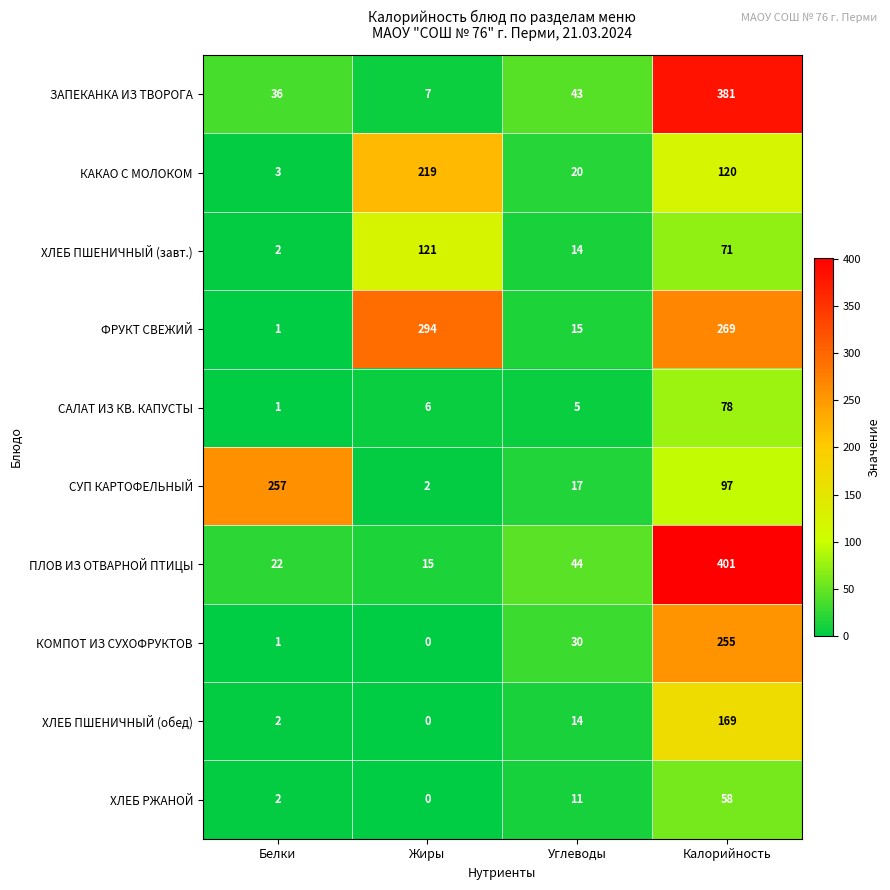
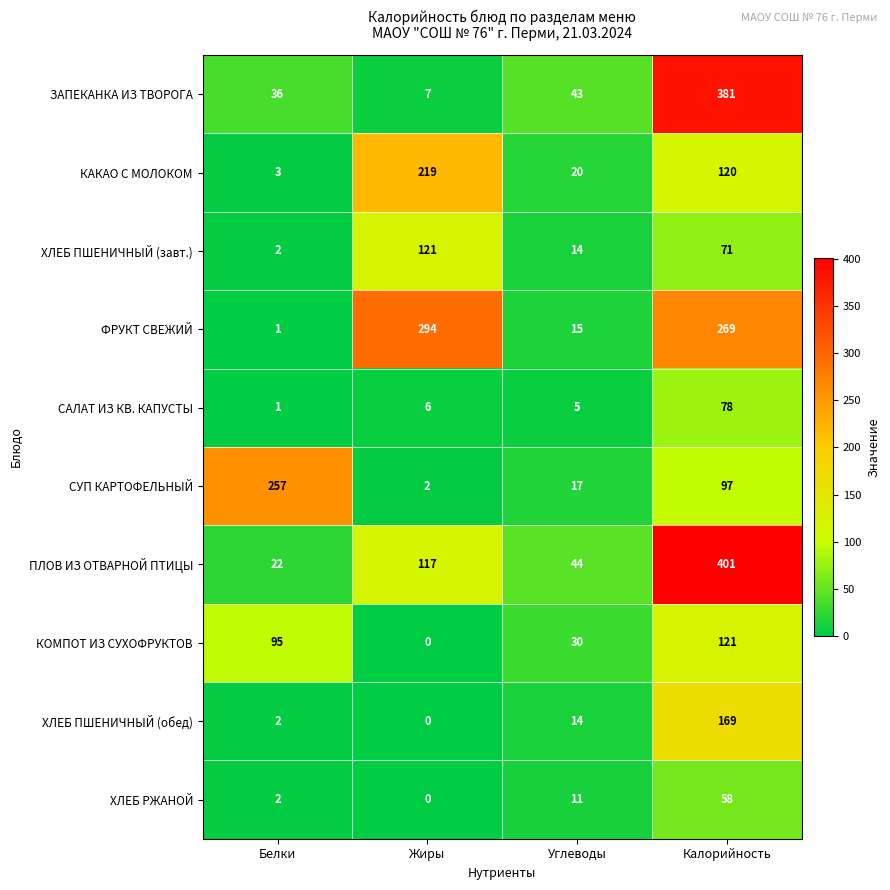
  {
    "ЗАПЕКАНКА ИЗ ТВОРОГА": {
      "Белки": 36,
      "Жиры": 7,
      "Углеводы": 43,
      "Калорийность": 381
    },
    "КАКАО С МОЛОКОМ": {
      "Белки": 3,
      "Жиры": 219,
      "Углеводы": 20,
      "Калорийность": 120
    },
    "ХЛЕБ ПШЕНИЧНЫЙ (завт.)": {
      "Белки": 2,
      "Жиры": 121,
      "Углеводы": 14,
      "Калорийность": 71
    },
    "ФРУКТ СВЕЖИЙ": {
      "Белки": 1,
      "Жиры": 294,
      "Углеводы": 15,
      "Калорийность": 269
    },
    "САЛАТ ИЗ КВ. КАПУСТЫ": {
      "Белки": 1,
      "Жиры": 6,
      "Углеводы": 5,
      "Калорийность": 78
    },
    "СУП КАРТОФЕЛЬНЫЙ": {
      "Белки": 257,
      "Жиры": 2,
      "Углеводы": 17,
      "Калорийность": 97
    },
    "ПЛОВ ИЗ ОТВАРНОЙ ПТИЦЫ": {
      "Белки": 22,
-     "Жиры": 15,
+     "Жиры": 117,
      "Углеводы": 44,
      "Калорийность": 401
    },
    "КОМПОТ ИЗ СУХОФРУКТОВ": {
-     "Белки": 1,
+     "Белки": 95,
      "Жиры": 0,
      "Углеводы": 30,
-     "Калорийность": 255
+     "Калорийность": 121
    },
    "ХЛЕБ ПШЕНИЧНЫЙ (обед)": {
      "Белки": 2,
      "Жиры": 0,
      "Углеводы": 14,
      "Калорийность": 169
    },
    "ХЛЕБ РЖАНОЙ": {
      "Белки": 2,
      "Жиры": 0,
      "Углеводы": 11,
      "Калорийность": 58
    }
  }
